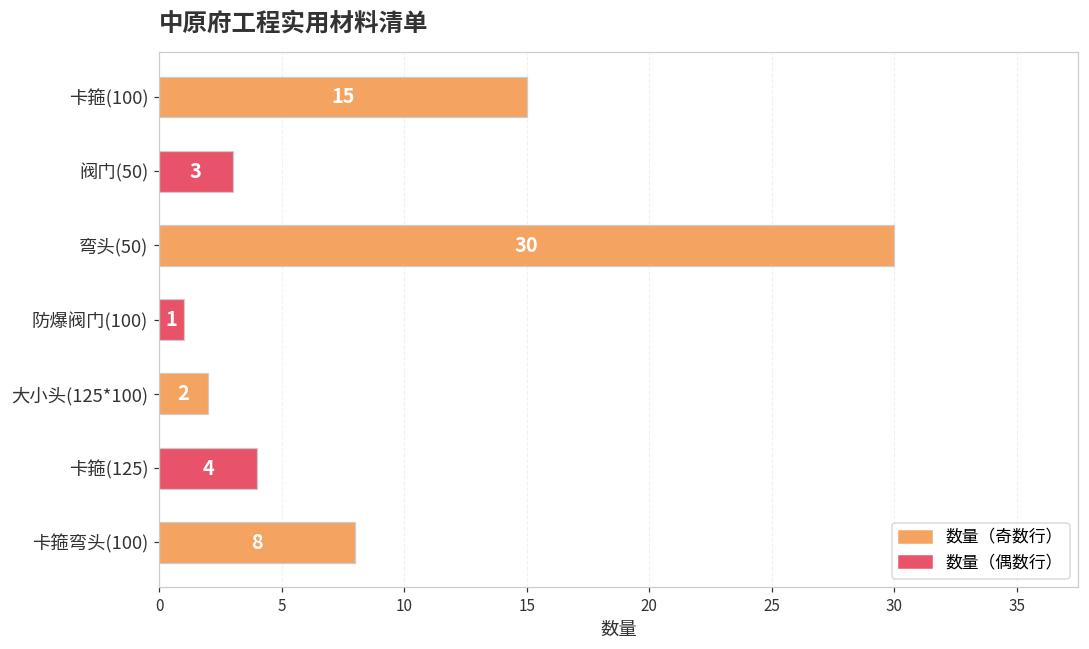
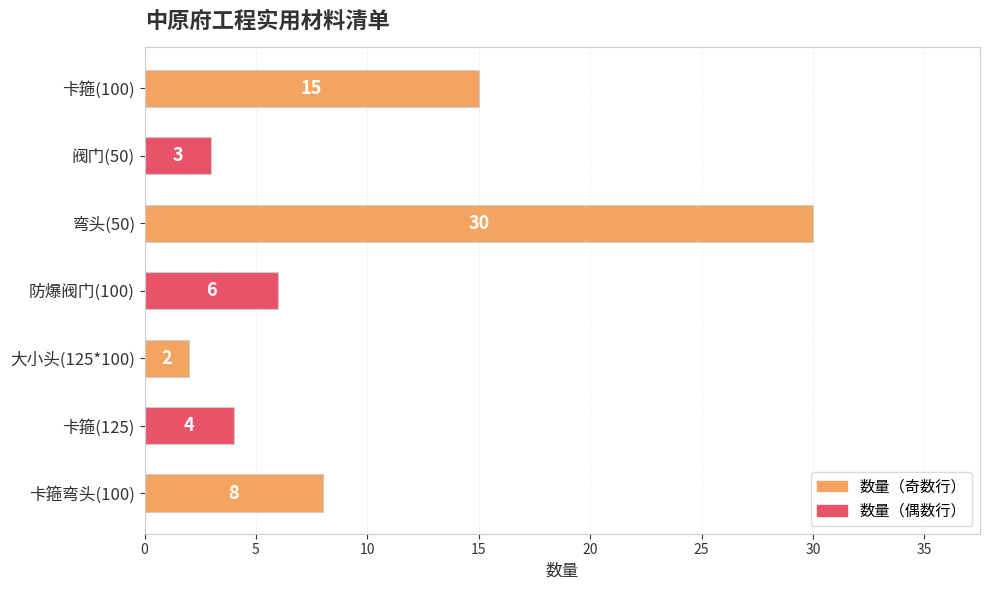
  {
    "卡箍(100)": 15,
    "阀门(50)": 3,
    "弯头(50)": 30,
-   "防爆阀门(100)": 1,
+   "防爆阀门(100)": 6,
    "大小头(125*100)": 2,
    "卡箍(125)": 4,
    "卡箍弯头(100)": 8
  }
